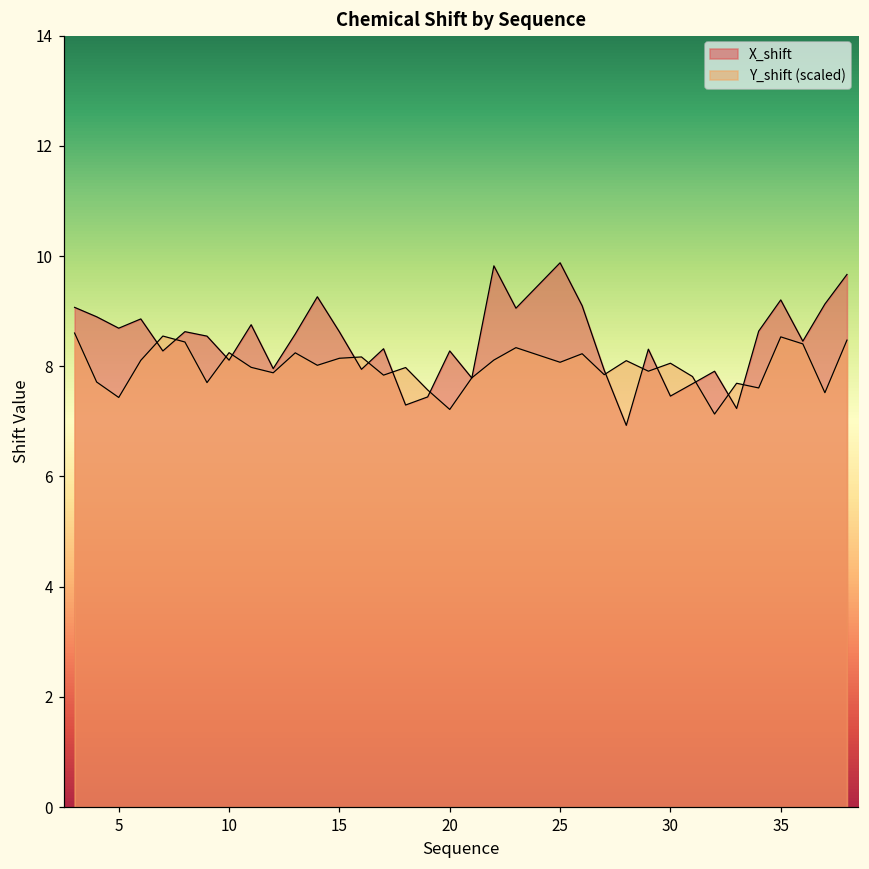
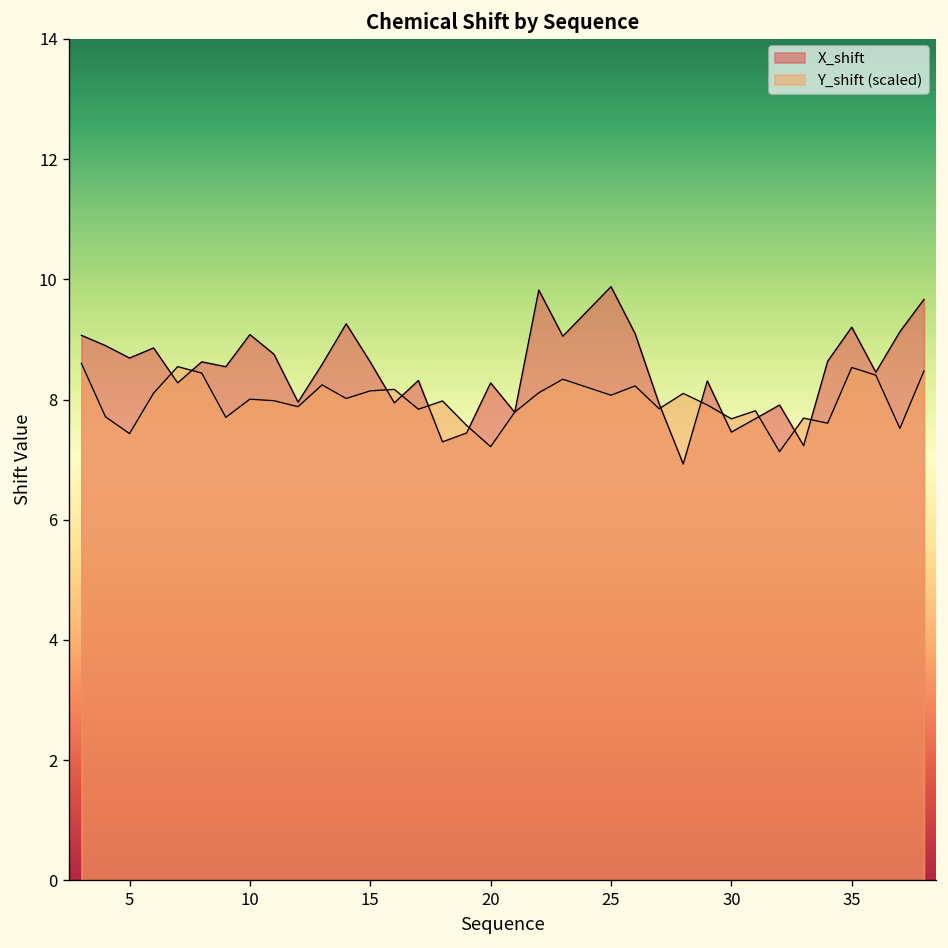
  {
    "X_shift": {
      "5": 8.7,
-     "10": 8.1,
+     "10": 9.1,
      "15": 8.6,
      "20": 8.3,
      "25": 9.9,
      "30": 7.5,
      "35": 9.2
    },
    "Y_shift (scaled)": {
      "5": 7.4,
-     "10": 8.2,
+     "10": 8.0,
      "15": 8.1,
      "20": 7.2,
      "25": 8.1,
-     "30": 8.1,
+     "30": 7.7,
      "35": 8.5
    }
  }
